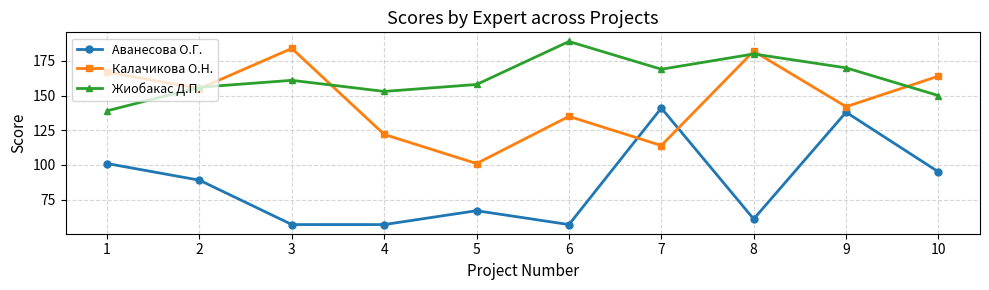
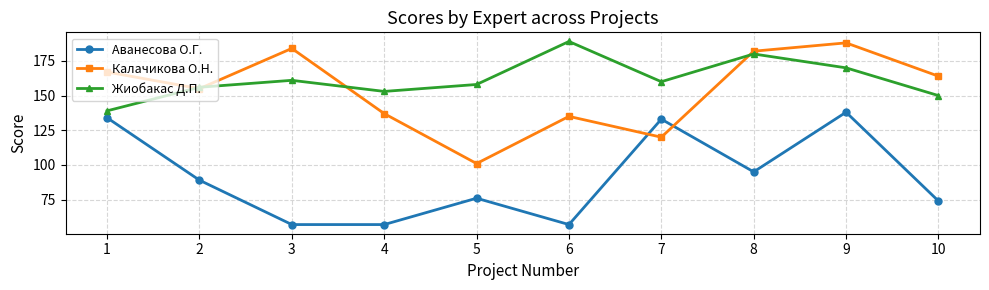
  {
    "Аванесова О.Г.": {
-     "1": 101,
+     "1": 134,
      "2": 89,
      "3": 57,
      "4": 57,
-     "5": 67,
+     "5": 76,
      "6": 57,
-     "7": 141,
-     "8": 61,
+     "7": 133,
+     "8": 95,
      "9": 138,
-     "10": 95
+     "10": 74
    },
    "Калачикова О.Н.": {
      "3": 184,
-     "4": 122,
+     "4": 137,
      "5": 101,
      "6": 135,
-     "7": 114,
+     "7": 120,
      "8": 182,
-     "9": 142,
+     "9": 188,
      "10": 164
    },
    "Жиобакас Д.П.": {
      "1": 139,
      "3": 161,
      "4": 153,
      "5": 158,
      "6": 189,
-     "7": 169,
+     "7": 160,
      "8": 180,
      "9": 170,
      "10": 150
    }
  }
